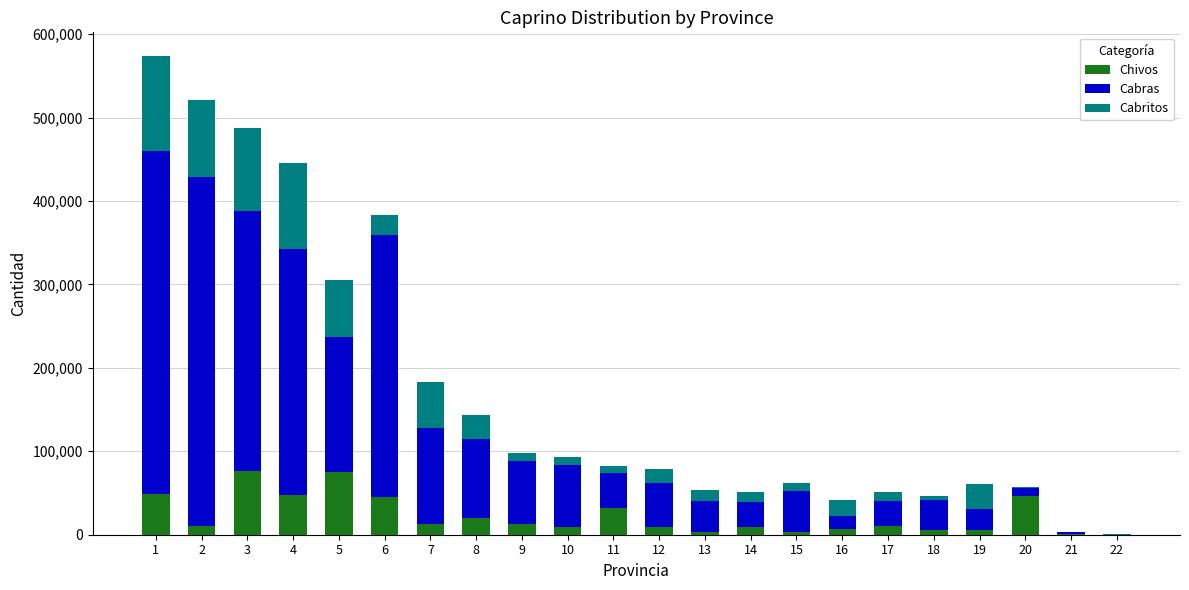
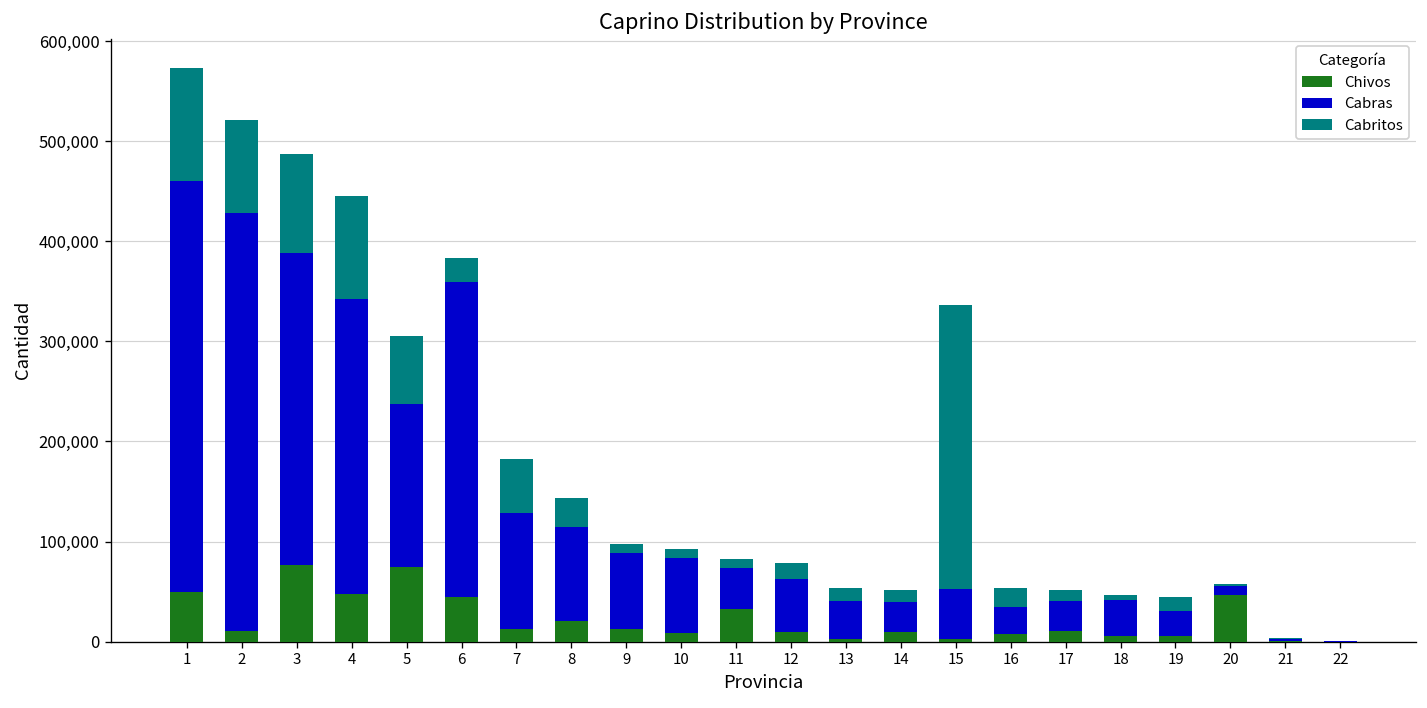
  {
    "Chivos": {
      "1": "50,000",
      "2": "10,000",
      "3": "80,000",
      "4": "50,000",
      "5": "70,000",
      "6": "50,000",
      "7": "10,000",
      "8": "20,000",
      "9": "10,000",
      "10": "10,000",
      "11": "30,000",
      "12": "10,000",
      "14": "10,000",
      "16": "10,000",
      "17": "10,000",
      "18": "10,000",
      "19": "10,000",
      "20": "50,000"
    },
    "Cabras": {
      "1": "410,000",
      "2": "420,000",
      "3": "310,000",
      "4": "290,000",
      "5": "160,000",
      "6": "310,000",
      "7": "120,000",
      "8": "90,000",
      "9": "80,000",
      "10": "70,000",
      "11": "40,000",
      "12": "50,000",
      "13": "40,000",
      "14": "30,000",
      "15": "50,000",
-     "16": "10,000",
+     "16": "30,000",
      "17": "30,000",
      "18": "40,000",
      "19": "20,000",
      "20": "10,000"
    },
    "Cabritos": {
      "1": "110,000",
      "2": "90,000",
      "3": "100,000",
      "4": "100,000",
      "5": "70,000",
      "6": "20,000",
      "7": "50,000",
      "8": "30,000",
      "9": "10,000",
      "10": "10,000",
      "11": "10,000",
      "12": "20,000",
      "13": "10,000",
      "14": "10,000",
-     "15": "10,000",
+     "15": "280,000",
      "16": "20,000",
      "17": "10,000",
      "18": "0",
-     "19": "30,000"
+     "19": "10,000"
    }
  }
